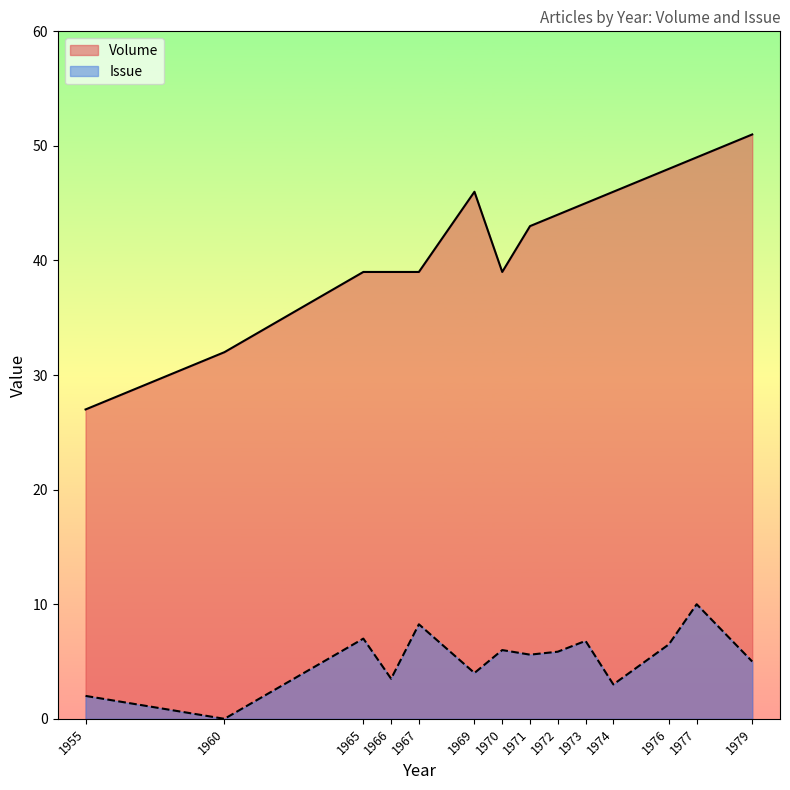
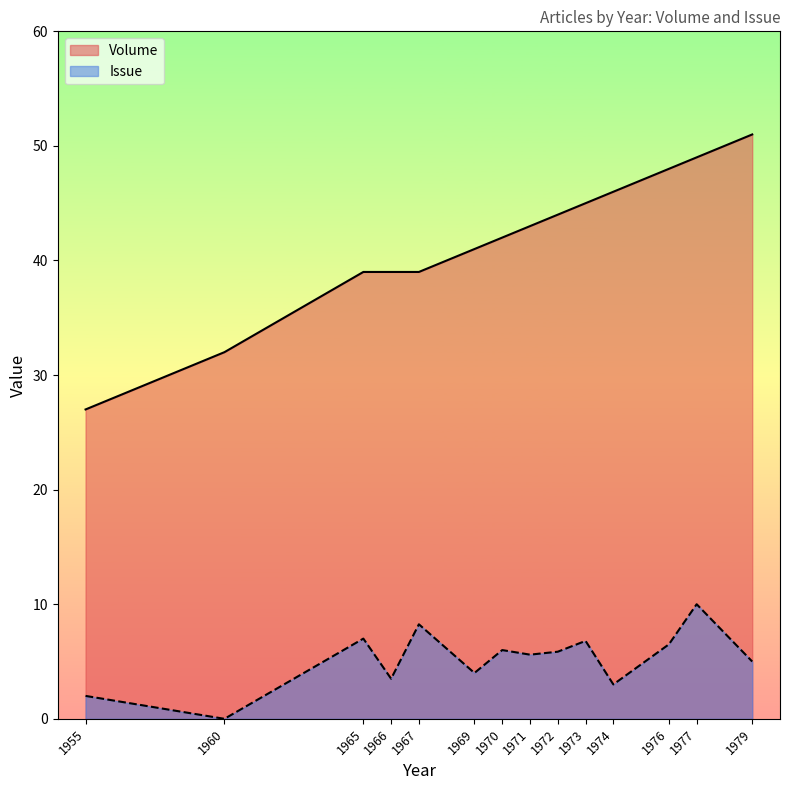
  {
    "Volume": {
      "1955": 27,
      "1960": 32,
      "1965": 39,
      "1966": 39,
      "1967": 39,
-     "1969": 46,
-     "1970": 39,
+     "1969": 41,
+     "1970": 42,
      "1971": 43,
      "1972": 44,
      "1973": 45,
      "1974": 46,
      "1976": 48,
      "1977": 49,
      "1979": 51
    },
    "Issue": {
      "1955": 2,
      "1960": 0,
      "1965": 7,
      "1966": 3.5,
      "1967": 8.3,
      "1969": 4,
      "1970": 6,
      "1971": 5.6,
      "1972": 6,
      "1973": 7,
      "1974": 3,
      "1976": 6.5,
      "1977": 10,
      "1979": 5
    }
  }
